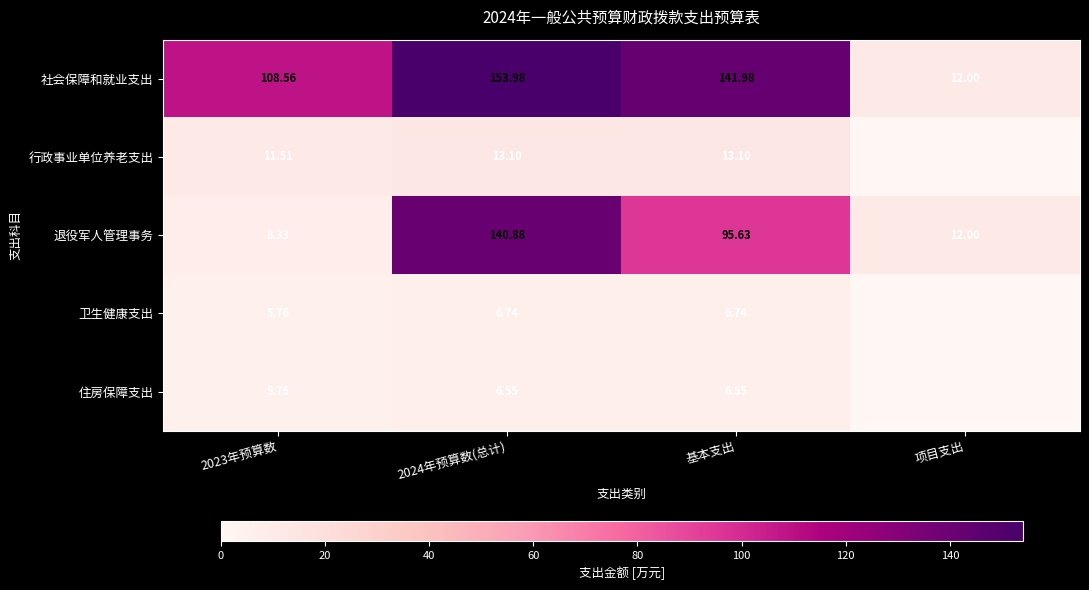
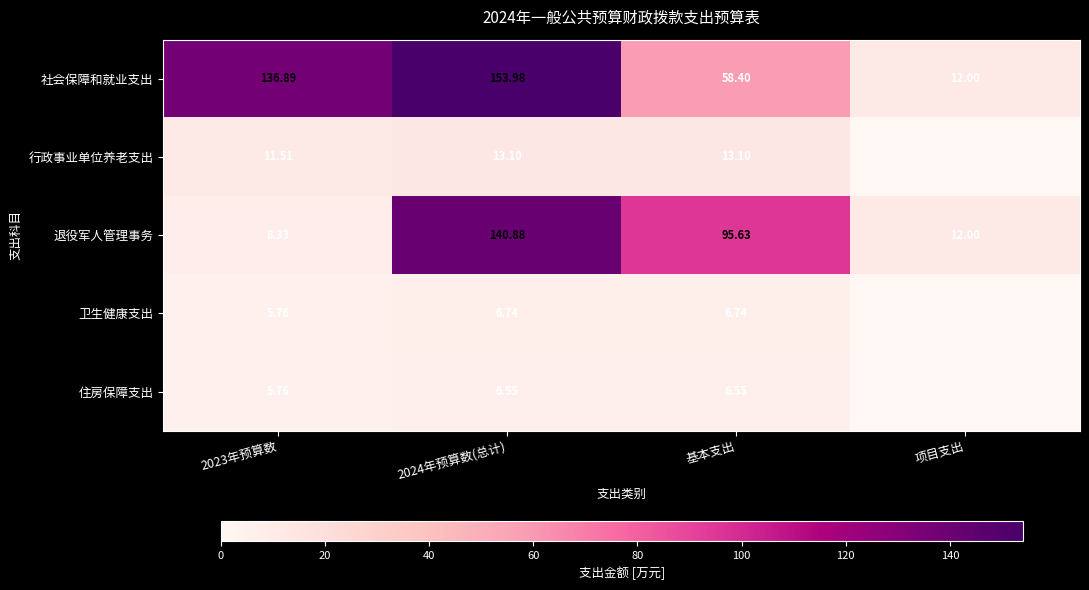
  {
    "社会保障和就业支出": {
-     "2023年预算数": 108.56,
+     "2023年预算数": 136.89,
      "2024年预算数(总计)": 153.98,
-     "基本支出": 141.98
+     "基本支出": 58.40
    },
    "退役军人管理事务": {
      "2024年预算数(总计)": 140.88,
      "基本支出": 95.63
    }
  }
